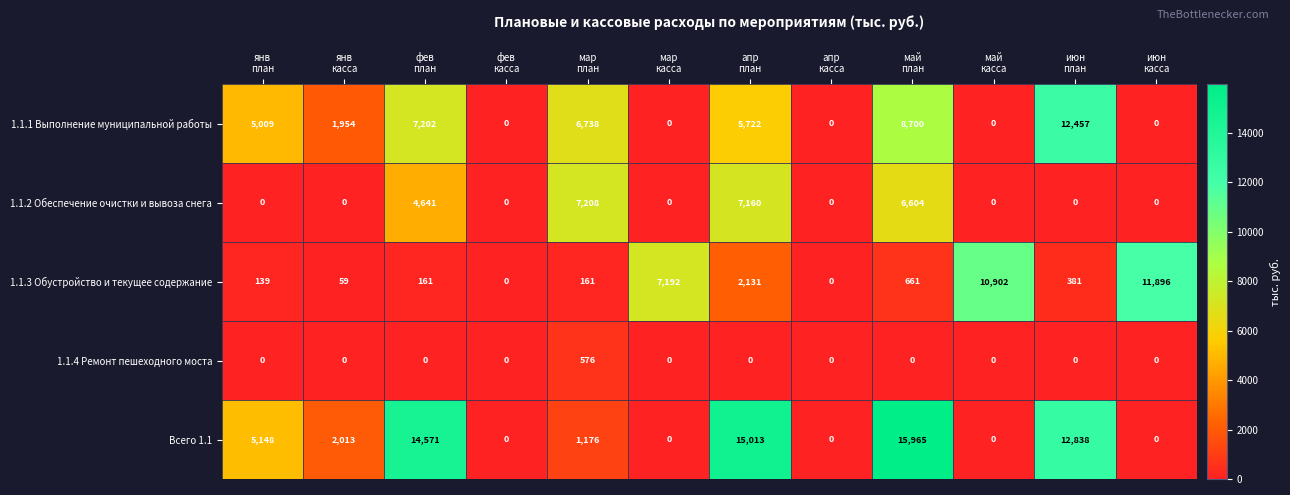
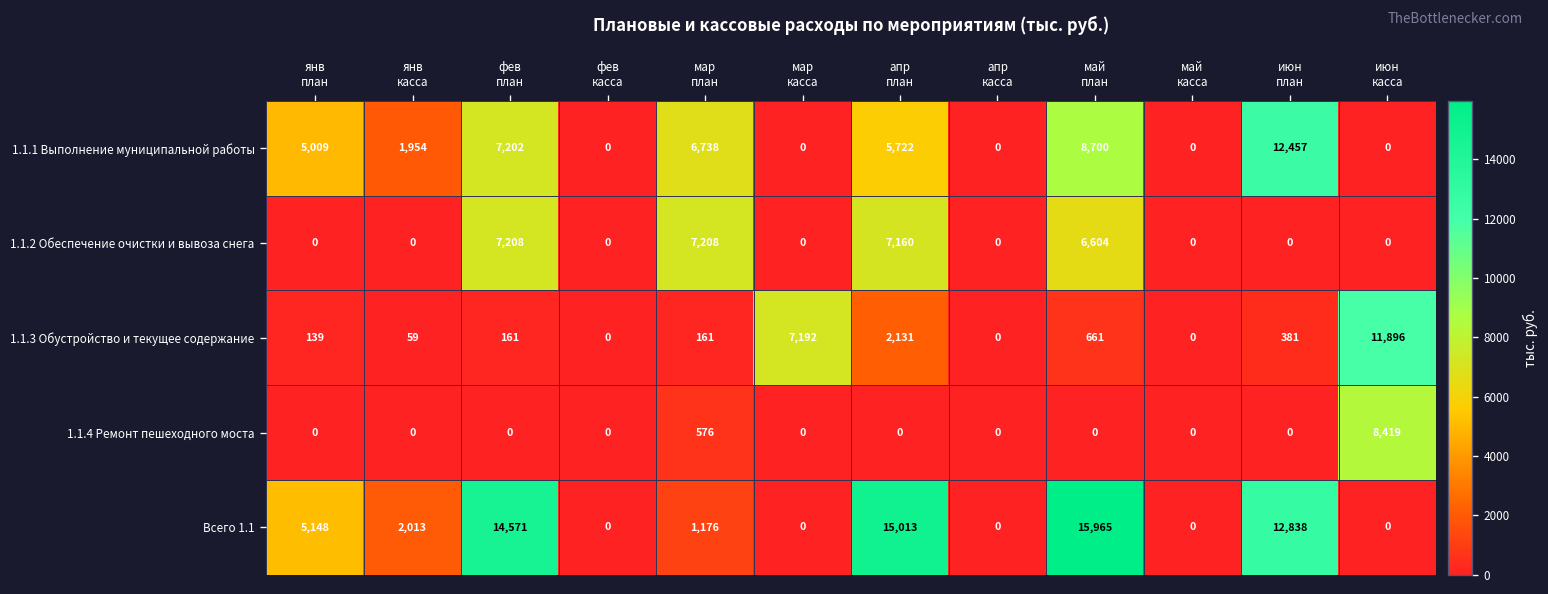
  {
    "1.1.1 Выполнение муниципальной работы": {
      "янв план": "5,009",
      "янв касса": "1,954",
      "фев план": "7,202",
      "фев касса": "0",
      "мар план": "6,738",
      "мар касса": "0",
      "апр план": "5,722",
      "апр касса": "0",
      "май план": "8,700",
      "май касса": "0",
      "июн план": "12,457",
      "июн касса": "0"
    },
    "1.1.2 Обеспечение очистки и вывоза снега": {
      "янв план": "0",
      "янв касса": "0",
-     "фев план": "4,641",
+     "фев план": "7,208",
      "фев касса": "0",
      "мар план": "7,208",
      "мар касса": "0",
      "апр план": "7,160",
      "апр касса": "0",
      "май план": "6,604",
      "май касса": "0",
      "июн план": "0",
      "июн касса": "0"
    },
    "1.1.3 Обустройство и текущее содержание": {
      "янв план": "139",
      "янв касса": "59",
      "фев план": "161",
      "фев касса": "0",
      "мар план": "161",
      "мар касса": "7,192",
      "апр план": "2,131",
      "апр касса": "0",
      "май план": "661",
-     "май касса": "10,902",
+     "май касса": "0",
      "июн план": "381",
      "июн касса": "11,896"
    },
    "1.1.4 Ремонт пешеходного моста": {
      "янв план": "0",
      "янв касса": "0",
      "фев план": "0",
      "фев касса": "0",
      "мар план": "576",
      "мар касса": "0",
      "апр план": "0",
      "апр касса": "0",
      "май план": "0",
      "май касса": "0",
      "июн план": "0",
-     "июн касса": "0"
+     "июн касса": "8,419"
    },
    "Всего 1.1": {
      "янв план": "5,148",
      "янв касса": "2,013",
      "фев план": "14,571",
      "фев касса": "0",
      "мар план": "1,176",
      "мар касса": "0",
      "апр план": "15,013",
      "апр касса": "0",
      "май план": "15,965",
      "май касса": "0",
      "июн план": "12,838",
      "июн касса": "0"
    }
  }
